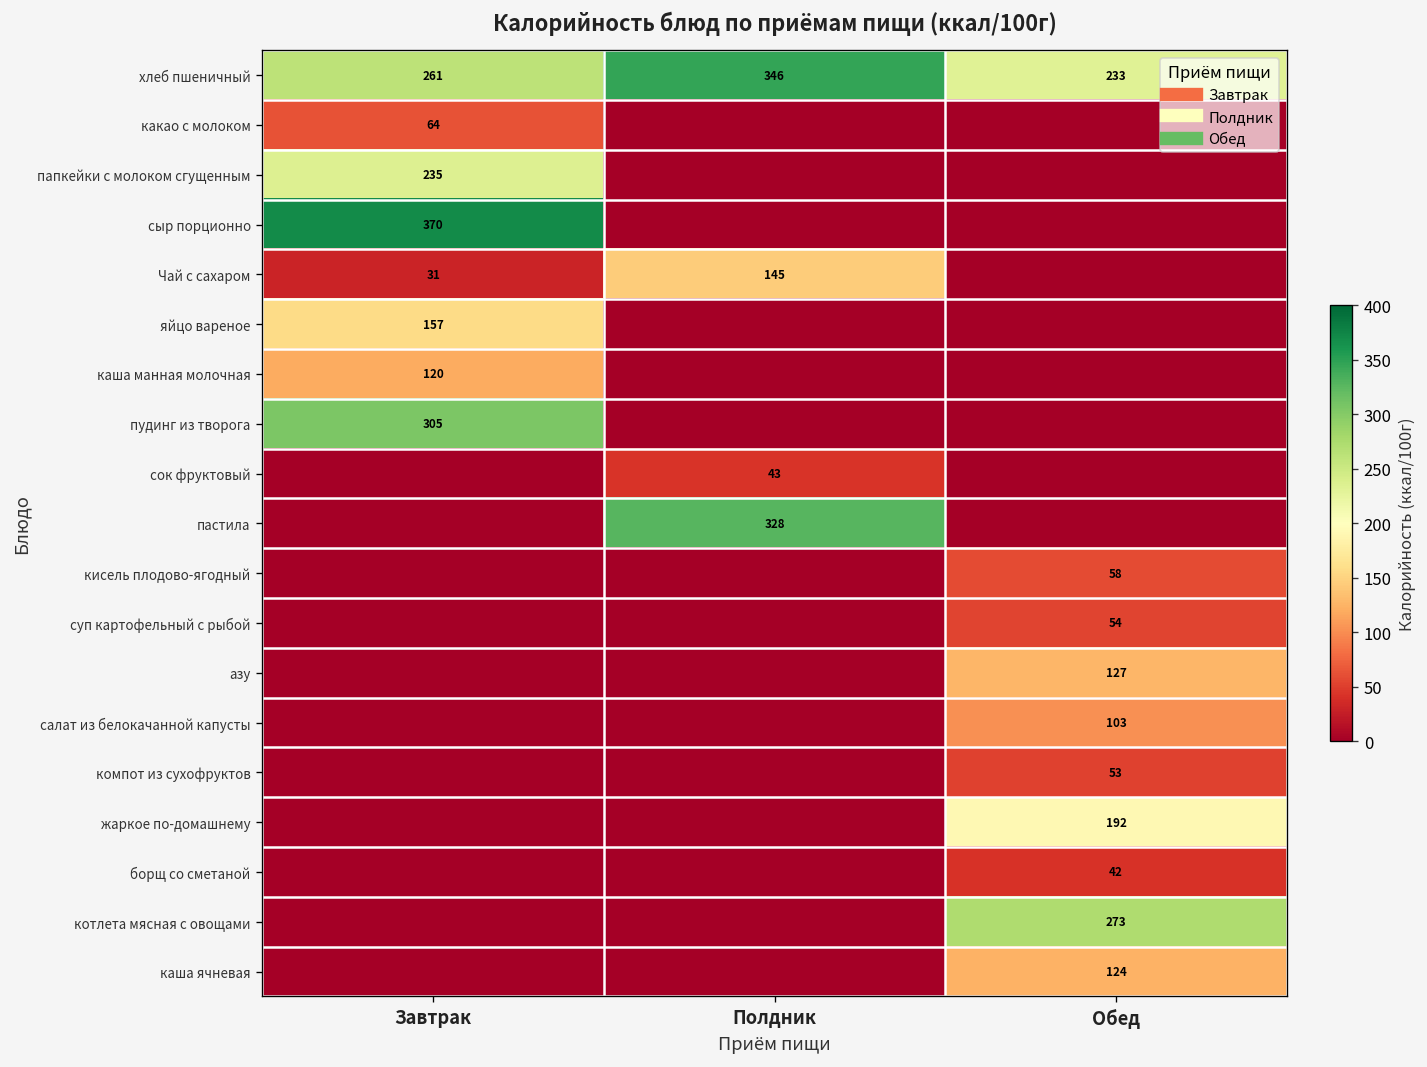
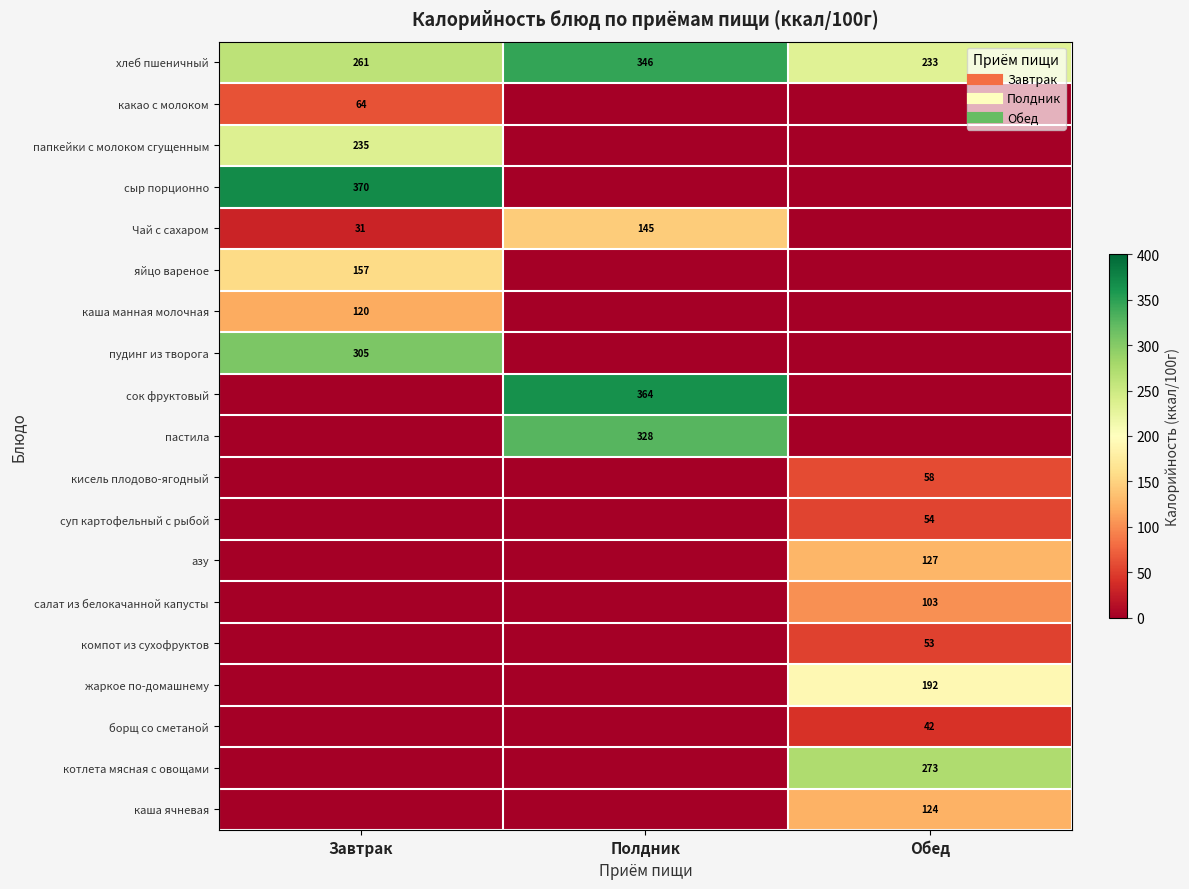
  {
    "хлеб пшеничный": {
      "Завтрак": 261,
      "Полдник": 346,
      "Обед": 233
    },
    "какао с молоком": {
      "Завтрак": 64
    },
    "папкейки с молоком сгущенным": {
      "Завтрак": 235
    },
    "сыр порционно": {
      "Завтрак": 370
    },
    "Чай с сахаром": {
      "Завтрак": 31,
      "Полдник": 145
    },
    "яйцо вареное": {
      "Завтрак": 157
    },
    "каша манная молочная": {
      "Завтрак": 120
    },
    "пудинг из творога": {
      "Завтрак": 305
    },
    "сок фруктовый": {
-     "Полдник": 43
+     "Полдник": 364
    },
    "пастила": {
      "Полдник": 328
    },
    "кисель плодово-ягодный": {
      "Обед": 58
    },
    "суп картофельный с рыбой": {
      "Обед": 54
    },
    "азу": {
      "Обед": 127
    },
    "салат из белокачанной капусты": {
      "Обед": 103
    },
    "компот из сухофруктов": {
      "Обед": 53
    },
    "жаркое по-домашнему": {
      "Обед": 192
    },
    "борщ со сметаной": {
      "Обед": 42
    },
    "котлета мясная с овощами": {
      "Обед": 273
    },
    "каша ячневая": {
      "Обед": 124
    }
  }
